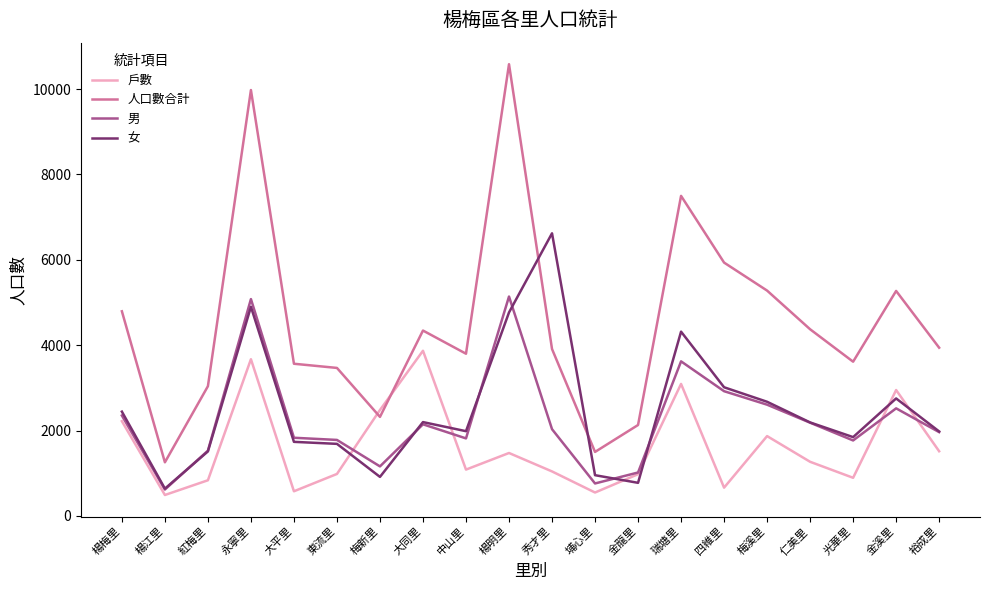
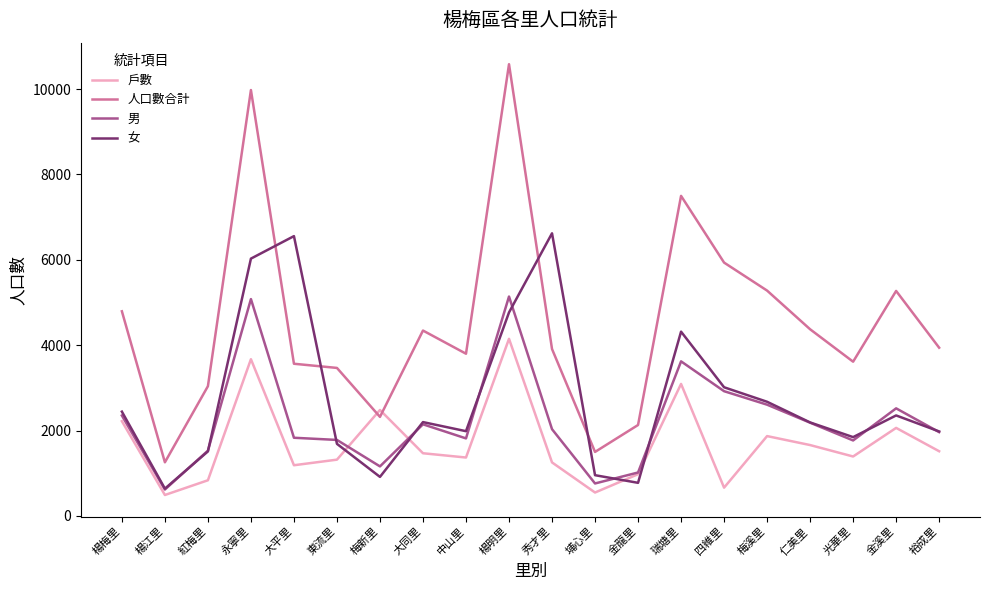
  {
    "戶數": {
      "楊梅里": 2200,
      "楊江里": 500,
      "紅梅里": 800,
      "永寧里": 3700,
-     "大平里": 600,
-     "東流里": 1000,
+     "大平里": 1200,
+     "東流里": 1300,
      "梅新里": 2500,
-     "大同里": 3900,
-     "中山里": 1100,
-     "楊明里": 1500,
-     "秀才里": 1000,
+     "大同里": 1500,
+     "中山里": 1400,
+     "楊明里": 4100,
+     "秀才里": 1300,
      "埔心里": 500,
      "瑞塘里": 3100,
      "四維里": 700,
      "梅溪里": 1900,
-     "仁美里": 1300,
-     "光華里": 900,
-     "金溪里": 2900,
+     "仁美里": 1700,
+     "光華里": 1400,
+     "金溪里": 2100,
      "裕成里": 1500
    },
    "女": {
      "楊梅里": 2400,
-     "永寧里": 4900,
-     "大平里": 1700,
+     "永寧里": 6000,
+     "大平里": 6600,
      "東流里": 1700,
      "梅新里": 900,
      "中山里": 2000,
      "楊明里": 4800,
      "秀才里": 6600,
      "埔心里": 1000,
      "金龍里": 800,
      "瑞塘里": 4300,
      "四維里": 3000,
      "梅溪里": 2700,
      "光華里": 1800,
-     "金溪里": 2800
+     "金溪里": 2400
    }
  }
